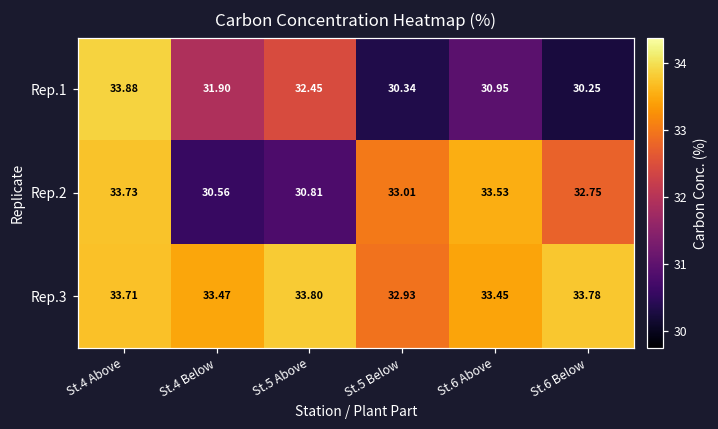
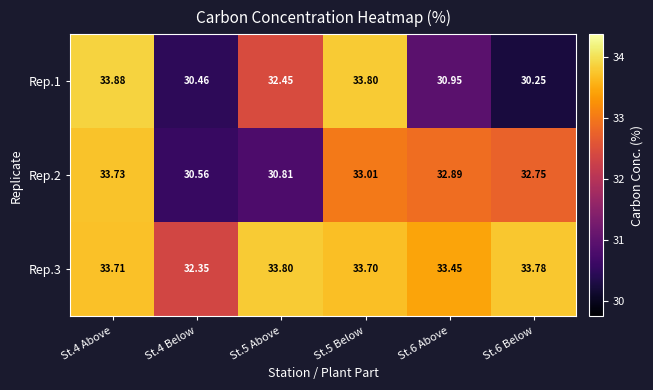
  {
    "Rep.1": {
      "St.4 Above": 33.88,
-     "St.4 Below": 31.90,
+     "St.4 Below": 30.46,
      "St.5 Above": 32.45,
-     "St.5 Below": 30.34,
+     "St.5 Below": 33.80,
      "St.6 Above": 30.95,
      "St.6 Below": 30.25
    },
    "Rep.2": {
      "St.4 Above": 33.73,
      "St.4 Below": 30.56,
      "St.5 Above": 30.81,
      "St.5 Below": 33.01,
-     "St.6 Above": 33.53,
+     "St.6 Above": 32.89,
      "St.6 Below": 32.75
    },
    "Rep.3": {
      "St.4 Above": 33.71,
-     "St.4 Below": 33.47,
+     "St.4 Below": 32.35,
      "St.5 Above": 33.80,
-     "St.5 Below": 32.93,
+     "St.5 Below": 33.70,
      "St.6 Above": 33.45,
      "St.6 Below": 33.78
    }
  }
